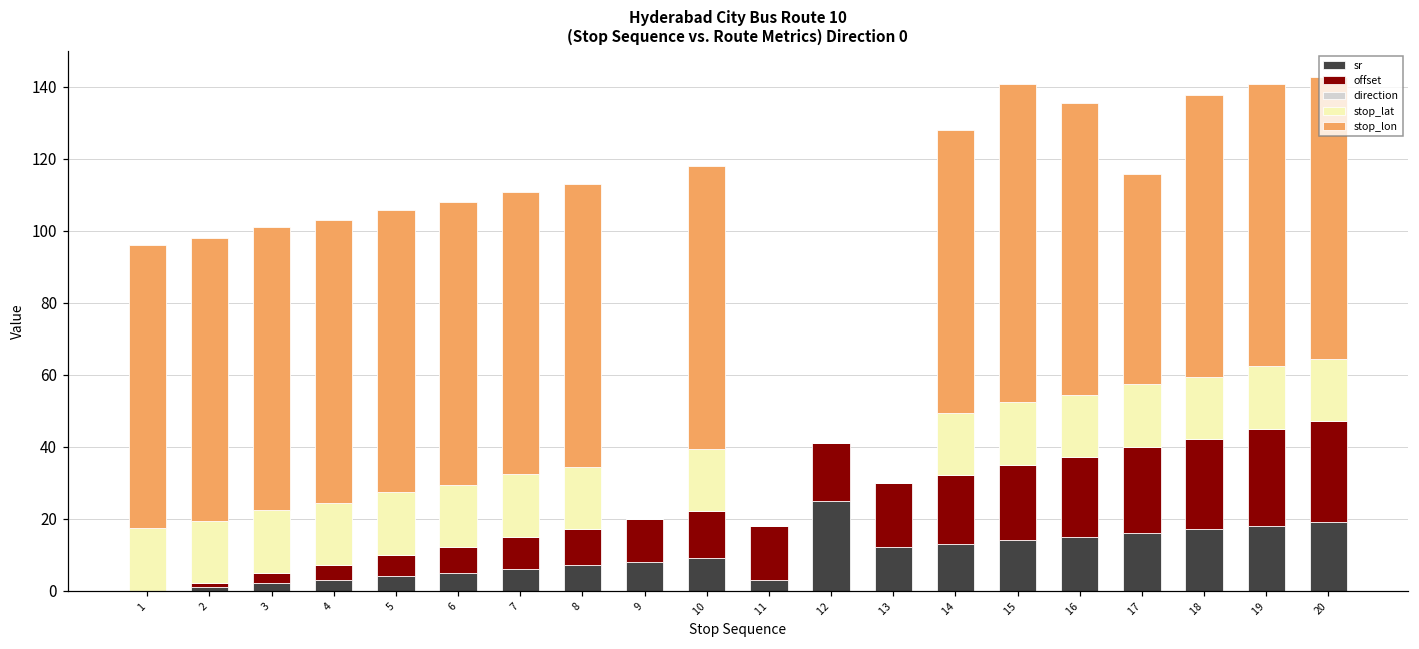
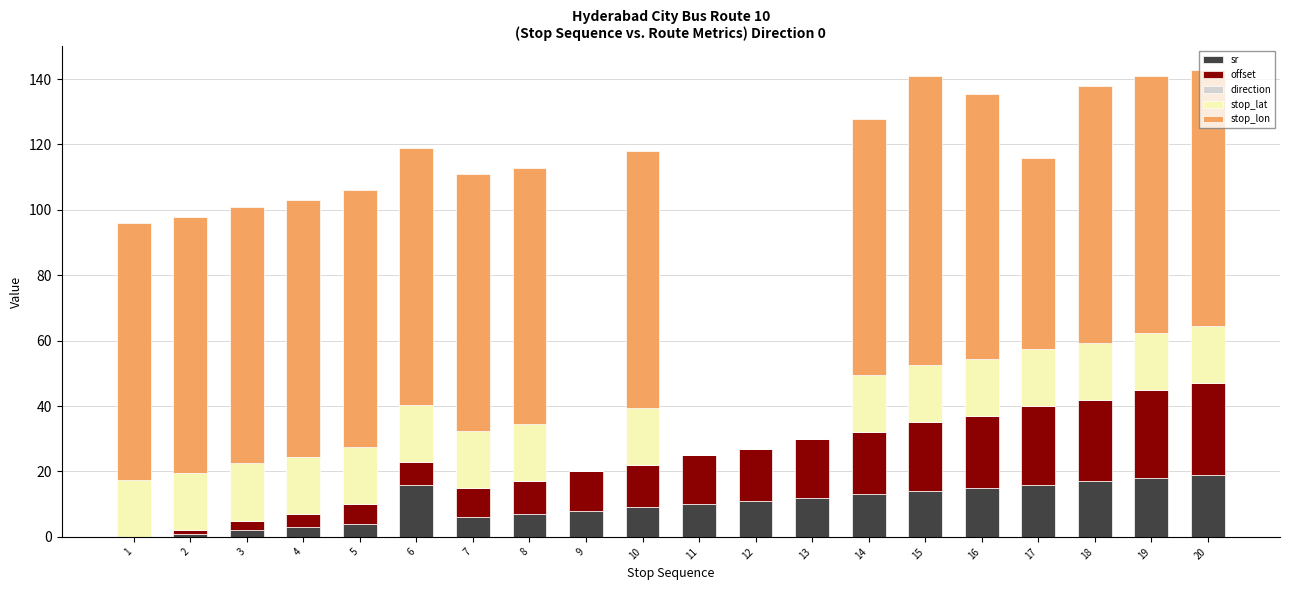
  {
    "sr": {
      "1": 0,
      "2": 1,
      "3": 2,
      "4": 3,
      "5": 4,
-     "6": 5,
+     "6": 16,
      "7": 6,
      "8": 7,
      "9": 8,
      "10": 9,
-     "11": 3,
-     "12": 25,
+     "11": 10,
+     "12": 11,
      "13": 12,
      "14": 13,
      "15": 14,
      "16": 15,
      "17": 16,
      "18": 17,
      "19": 18,
      "20": 19
    },
    "stop_lon": {
      "1": 79,
      "2": 78,
      "3": 78,
      "4": 78,
      "5": 78,
      "6": 78,
      "7": 78,
      "8": 78,
      "9": 0,
      "10": 78,
      "11": 0,
      "12": 0,
      "13": 0,
      "14": 78,
      "15": 88,
      "16": 81,
      "17": 58,
      "18": 78,
      "19": 78
    }
  }
